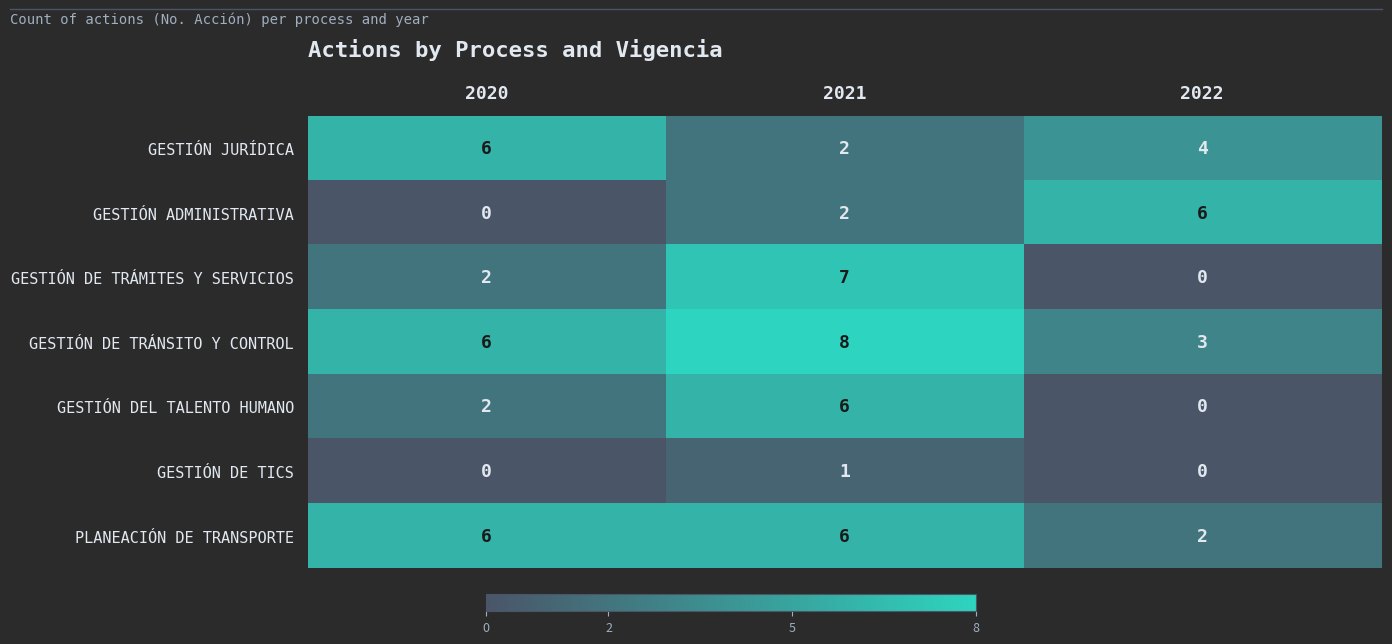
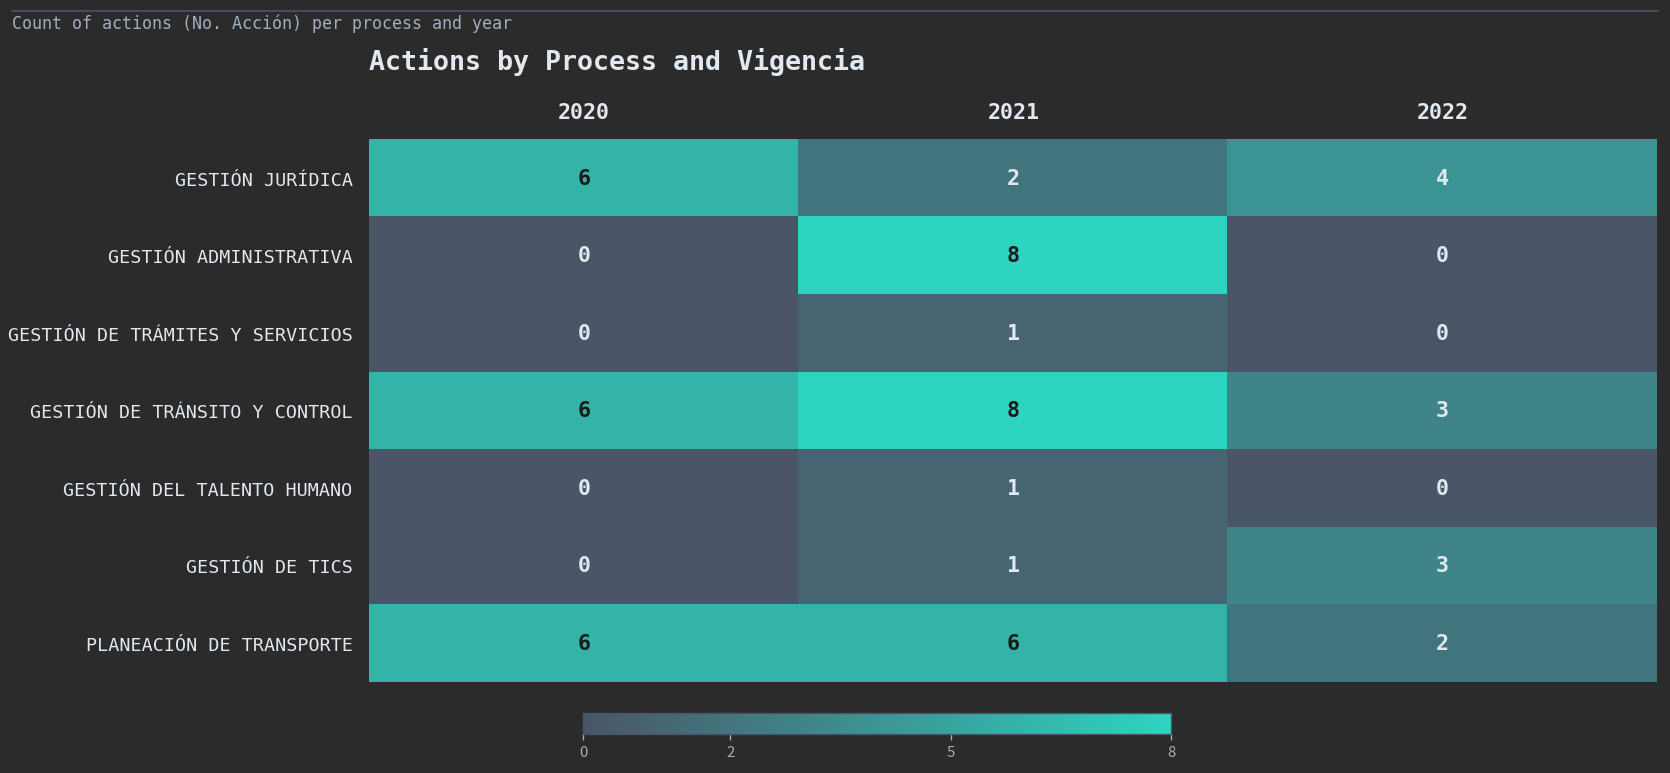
  {
    "GESTIÓN JURÍDICA": {
      "2020": 6,
      "2021": 2,
      "2022": 4
    },
    "GESTIÓN ADMINISTRATIVA": {
      "2020": 0,
-     "2021": 2,
-     "2022": 6
+     "2021": 8,
+     "2022": 0
    },
    "GESTIÓN DE TRÁMITES Y SERVICIOS": {
-     "2020": 2,
-     "2021": 7,
+     "2020": 0,
+     "2021": 1,
      "2022": 0
    },
    "GESTIÓN DE TRÁNSITO Y CONTROL": {
      "2020": 6,
      "2021": 8,
      "2022": 3
    },
    "GESTIÓN DEL TALENTO HUMANO": {
-     "2020": 2,
-     "2021": 6,
+     "2020": 0,
+     "2021": 1,
      "2022": 0
    },
    "GESTIÓN DE TICS": {
      "2020": 0,
      "2021": 1,
-     "2022": 0
+     "2022": 3
    },
    "PLANEACIÓN DE TRANSPORTE": {
      "2020": 6,
      "2021": 6,
      "2022": 2
    }
  }
